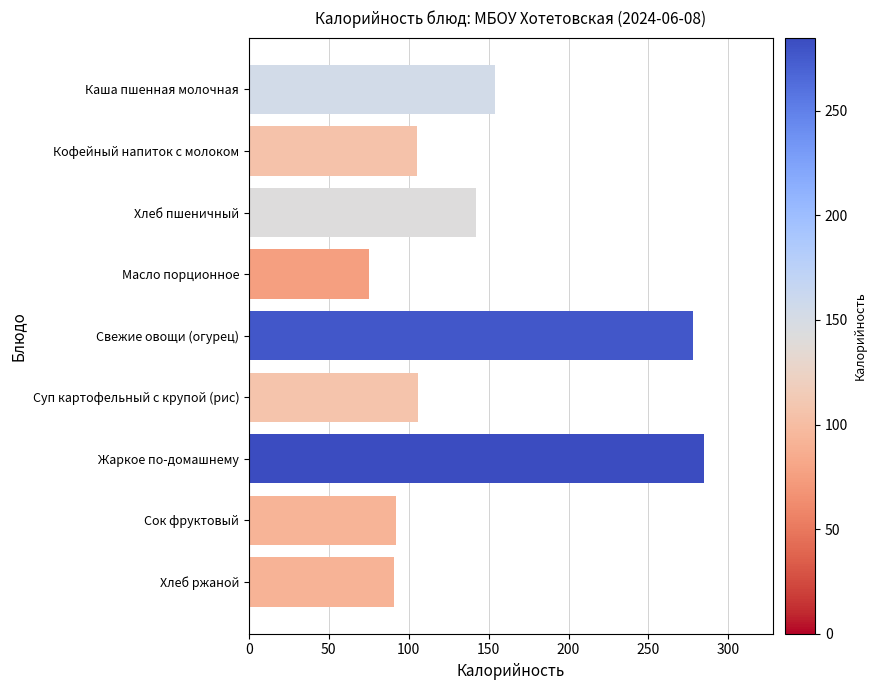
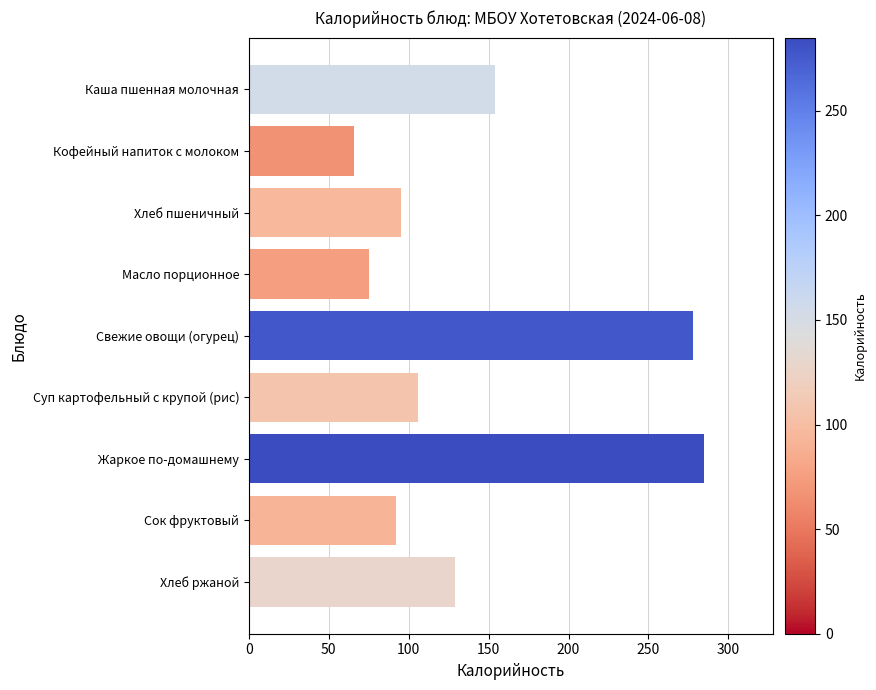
  {
    "Каша пшенная молочная": 154,
-   "Кофейный напиток с молоком": 105,
-   "Хлеб пшеничный": 142,
+   "Кофейный напиток с молоком": 66,
+   "Хлеб пшеничный": 95,
    "Масло порционное": 75,
    "Свежие овощи (огурец)": 278,
    "Суп картофельный с крупой (рис)": 106,
    "Жаркое по-домашнему": 285,
    "Сок фруктовый": 92,
-   "Хлеб ржаной": 91
+   "Хлеб ржаной": 129
  }
